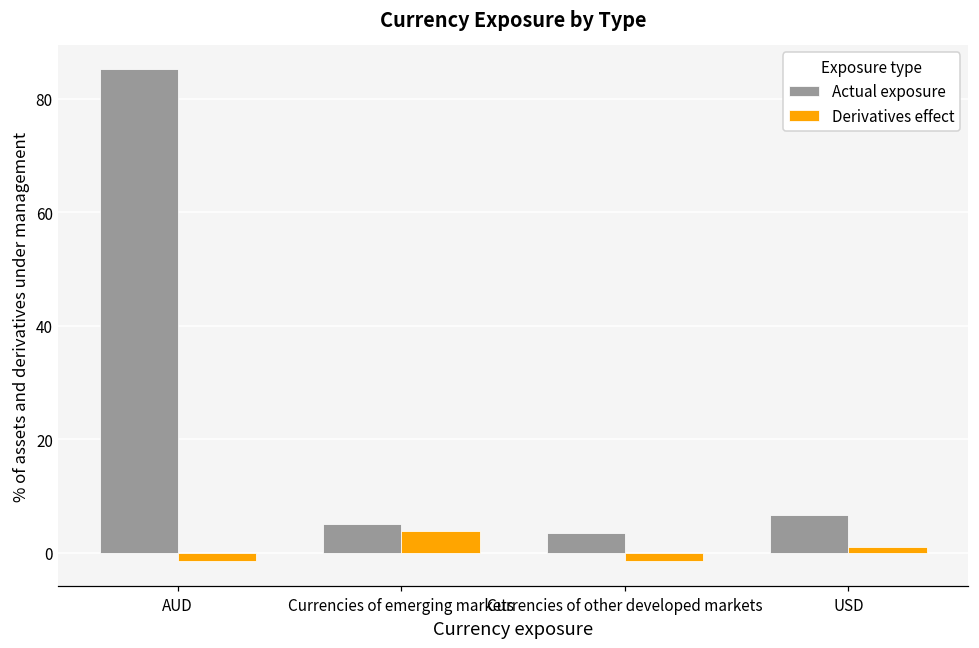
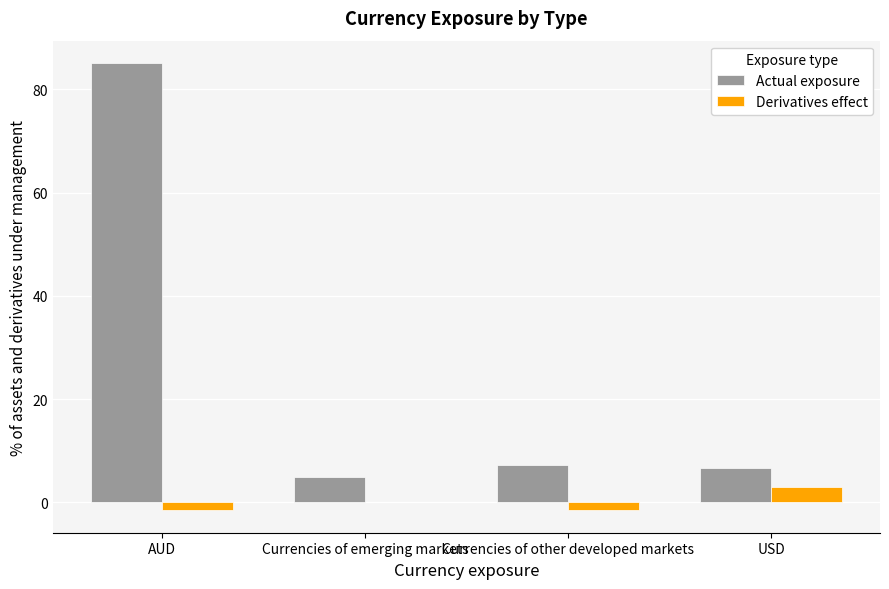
  {
    "Actual exposure": {
      "AUD": 85,
      "Currencies of emerging markets": 5,
-     "Currencies of other developed markets": 3,
+     "Currencies of other developed markets": 7,
      "USD": 7
    },
    "Derivatives effect": {
      "AUD": -1,
-     "Currencies of emerging markets": 4,
+     "Currencies of emerging markets": 0,
      "Currencies of other developed markets": -2,
-     "USD": 1
+     "USD": 3
    }
  }
